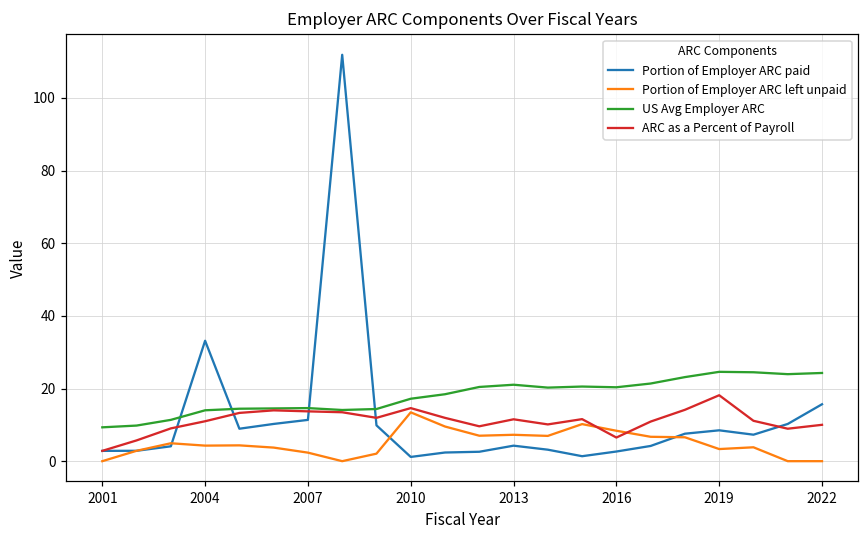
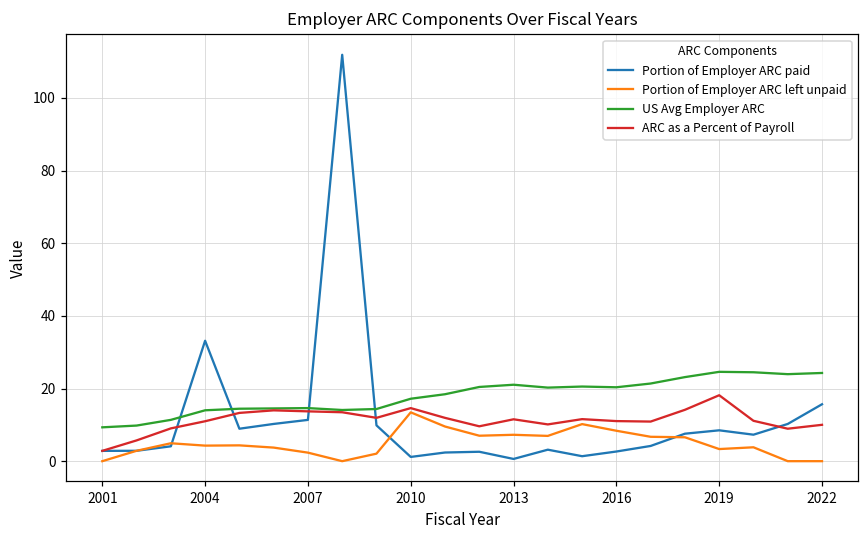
  {
    "Portion of Employer ARC paid": {
      "2004": 33,
      "2007": 11,
      "2010": 1,
-     "2013": 4,
+     "2013": 1,
      "2016": 3,
      "2019": 8,
      "2022": 16
    },
    "Portion of Employer ARC left unpaid": {
      "2001": 0,
      "2004": 4,
      "2007": 2,
      "2010": 13,
      "2013": 7,
      "2016": 8,
      "2019": 3,
      "2022": 0
    },
    "US Avg Employer ARC": {
      "2001": 9,
      "2004": 14,
      "2007": 15,
      "2010": 17,
      "2013": 21,
      "2016": 20,
      "2019": 25,
      "2022": 24
    },
    "ARC as a Percent of Payroll": {
      "2004": 11,
      "2007": 14,
      "2010": 15,
      "2013": 12,
-     "2016": 7,
+     "2016": 11,
      "2019": 18,
      "2022": 10
    }
  }
